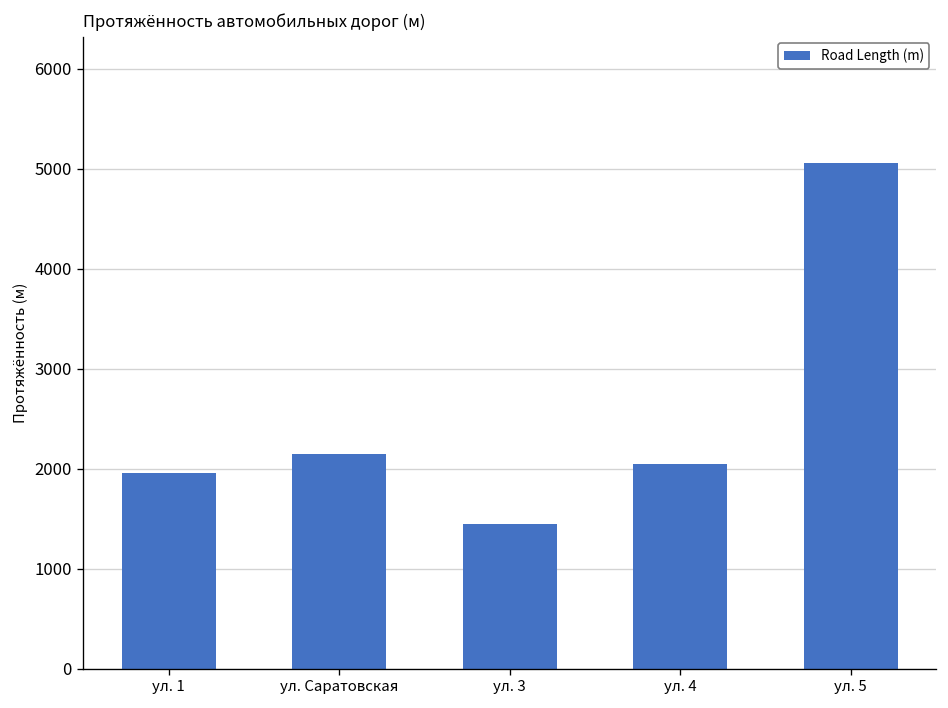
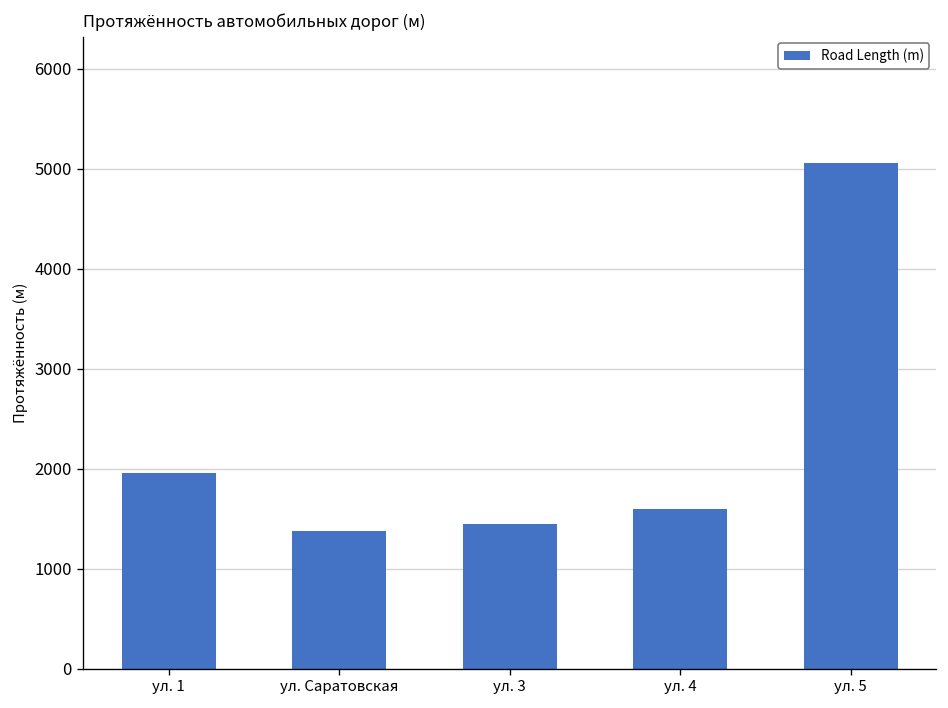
  {
    "ул. 1": 2000,
-   "ул. Саратовская": 2100,
+   "ул. Саратовская": 1400,
    "ул. 3": 1500,
-   "ул. 4": 2000,
+   "ул. 4": 1600,
    "ул. 5": 5100
  }
